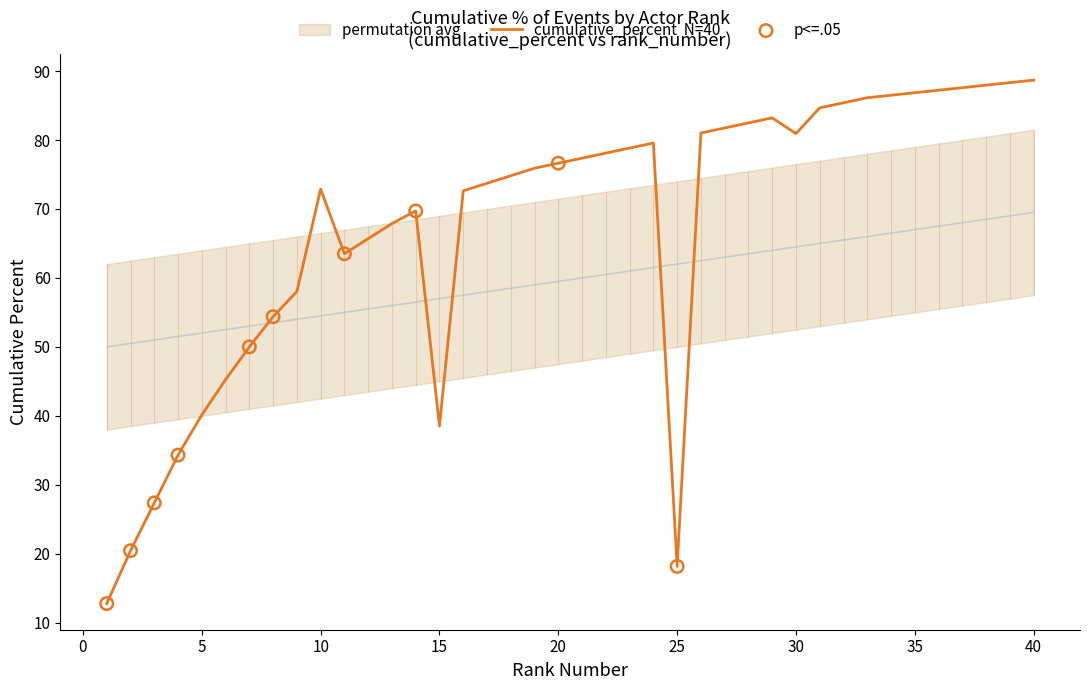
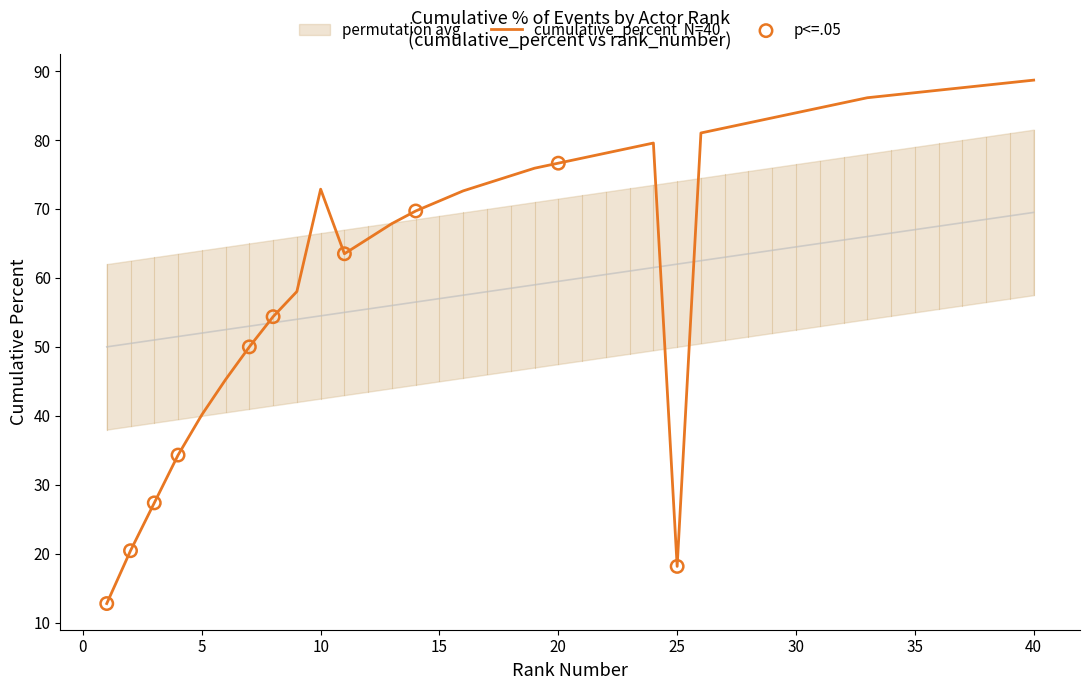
  {
    "cumulative_percent N=40": {
      "10": 73,
-     "15": 39,
-     "30": 81,
+     "15": 71,
+     "30": 84,
      "35": 87,
      "40": 89
    }
  }
